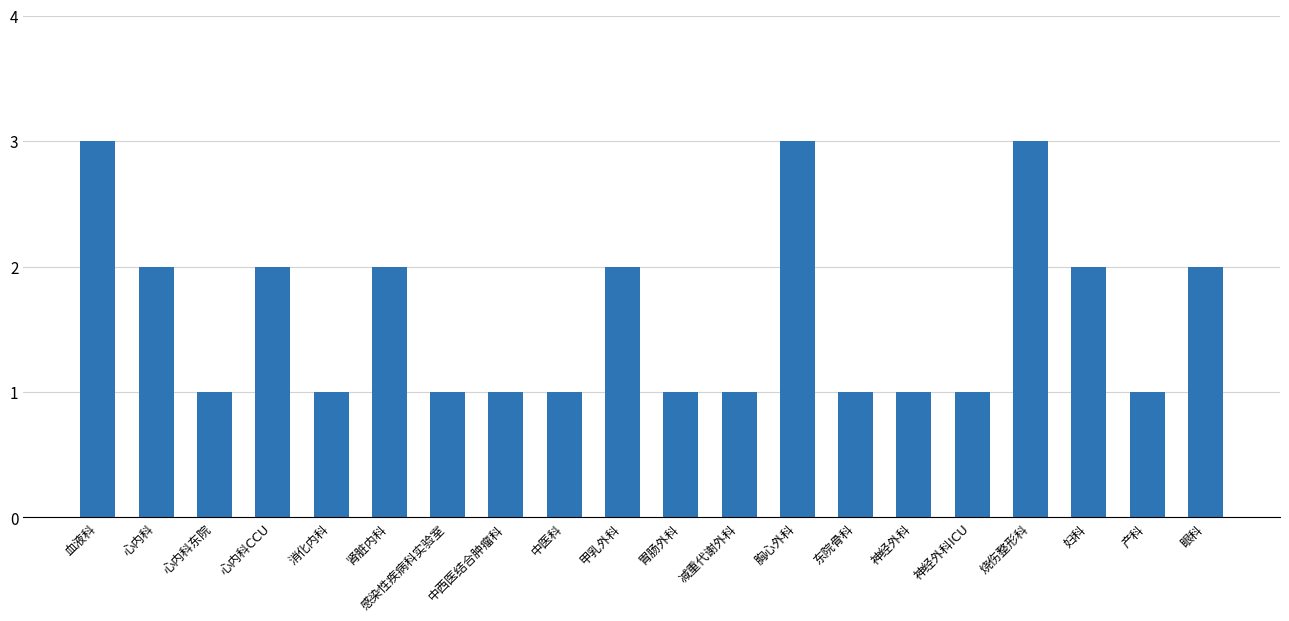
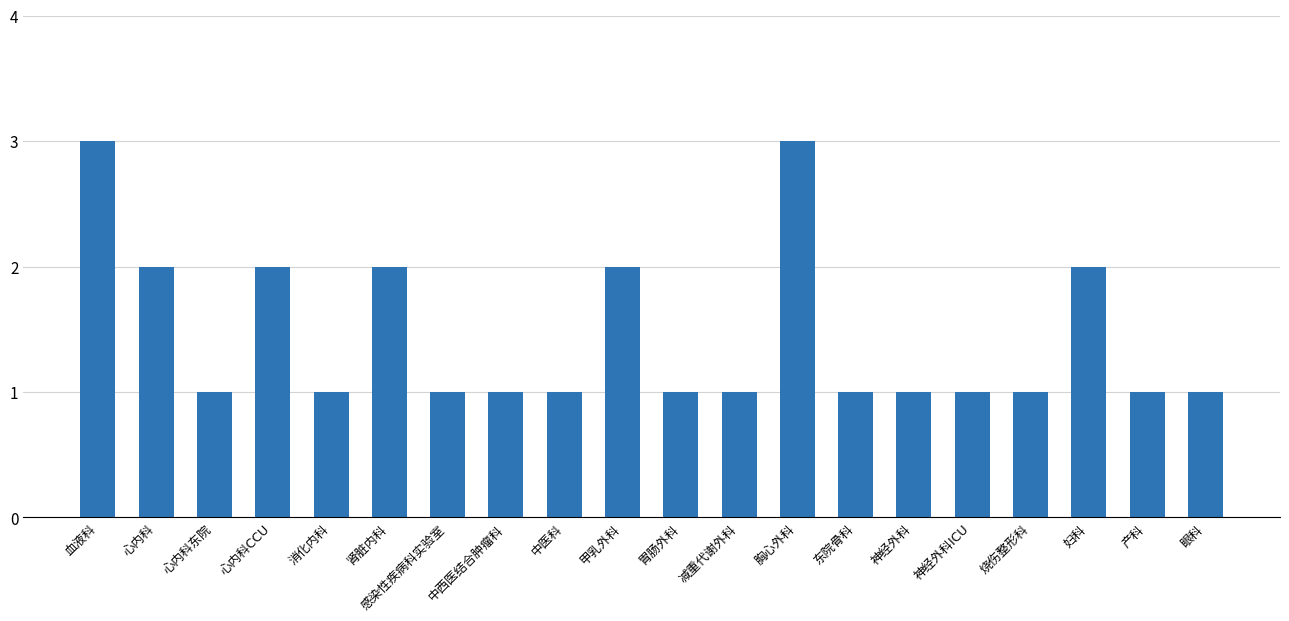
  {
    "血液科": 3,
    "心内科": 2,
    "心内科东院": 1,
    "心内科CCU": 2,
    "消化内科": 1,
    "肾脏内科": 2,
    "感染性疾病科实验室": 1,
    "中西医结合肿瘤科": 1,
    "中医科": 1,
    "甲乳外科": 2,
    "胃肠外科": 1,
    "减重代谢外科": 1,
    "胸心外科": 3,
    "东院骨科": 1,
    "神经外科": 1,
    "神经外科ICU": 1,
-   "烧伤整形科": 3,
+   "烧伤整形科": 1,
    "妇科": 2,
    "产科": 1,
-   "眼科": 2
+   "眼科": 1
  }
